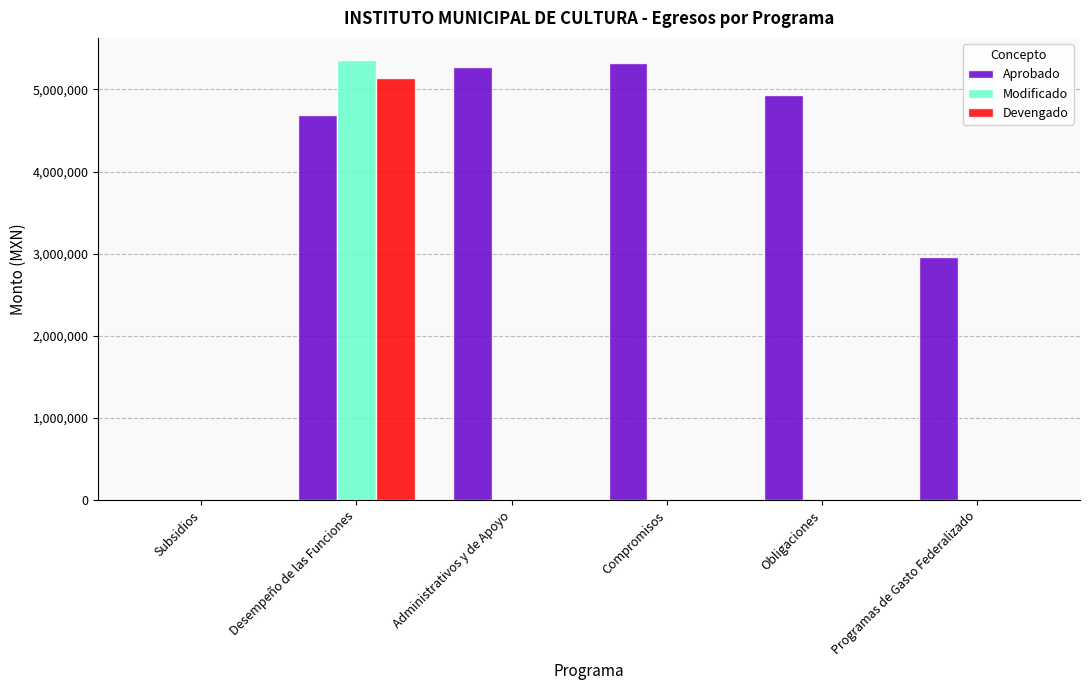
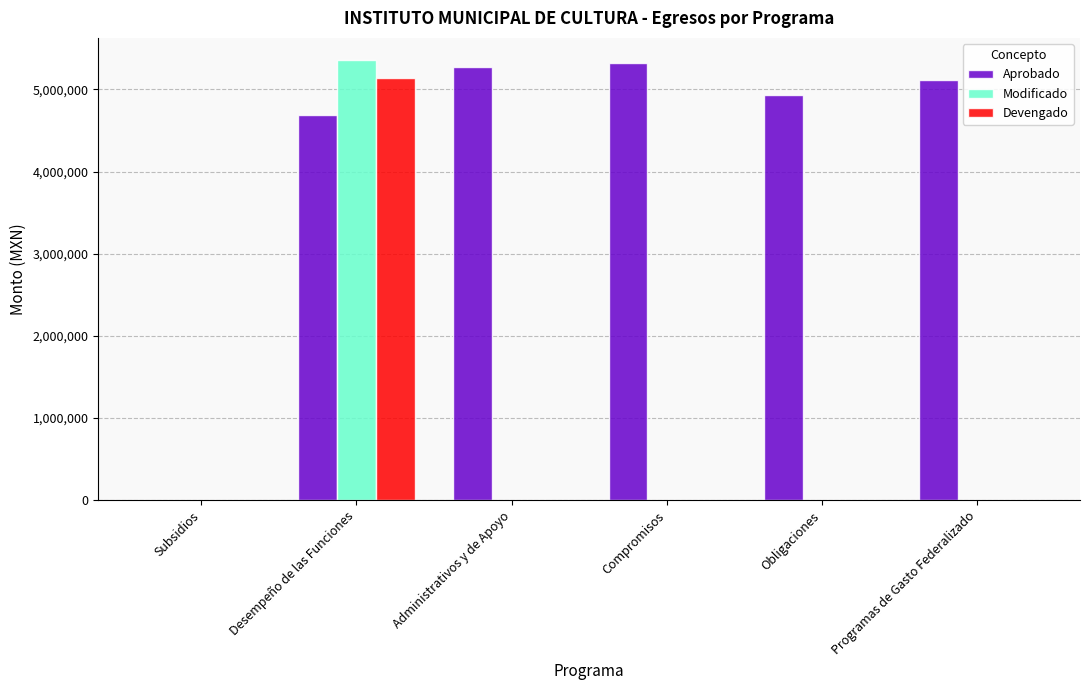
  {
    "Aprobado": {
      "Subsidios": "0",
      "Desempeño de las Funciones": "4,700,000",
      "Administrativos y de Apoyo": "5,300,000",
      "Compromisos": "5,300,000",
      "Obligaciones": "4,900,000",
-     "Programas de Gasto Federalizado": "3,000,000"
+     "Programas de Gasto Federalizado": "5,100,000"
    },
    "Modificado": {
      "Subsidios": "0",
      "Desempeño de las Funciones": "5,400,000",
      "Administrativos y de Apoyo": "0",
      "Compromisos": "0",
      "Obligaciones": "0",
      "Programas de Gasto Federalizado": "0"
    },
    "Devengado": {
      "Subsidios": "0",
      "Desempeño de las Funciones": "5,100,000",
      "Administrativos y de Apoyo": "0",
      "Compromisos": "0",
      "Obligaciones": "0",
      "Programas de Gasto Federalizado": "0"
    }
  }
